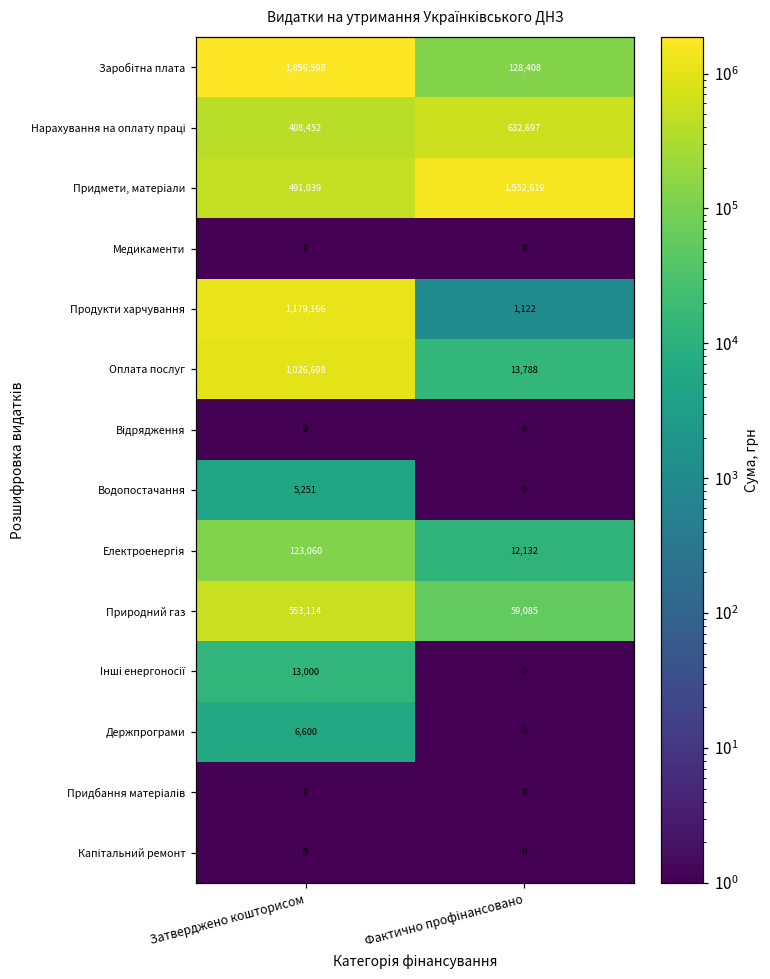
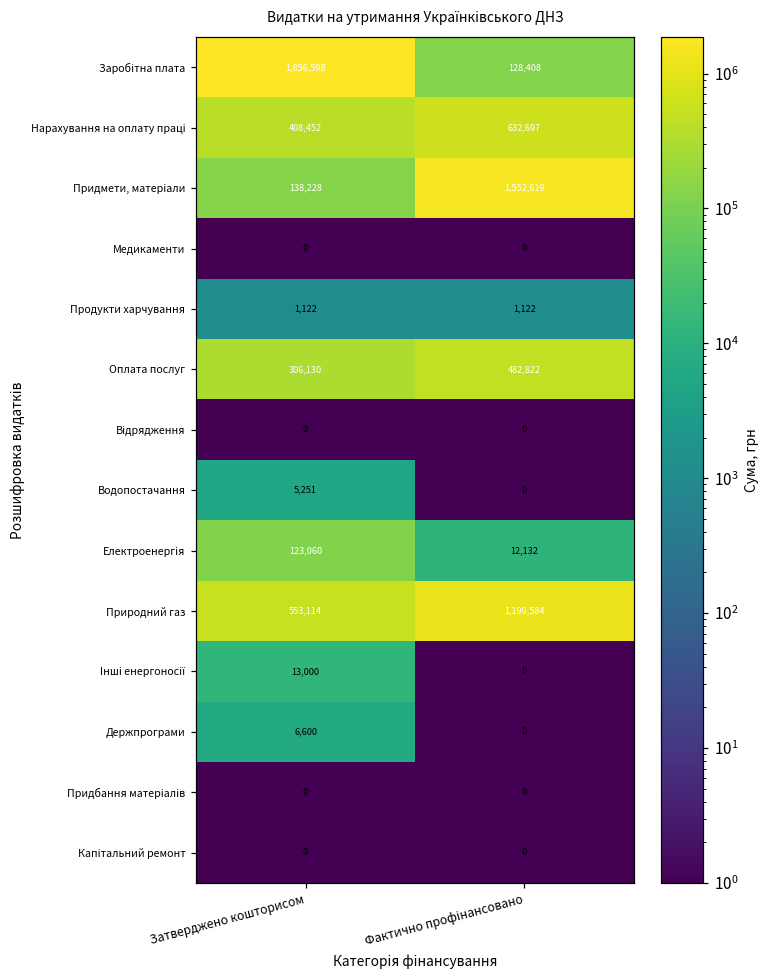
  {
    "Заробітна плата": {
      "Затверджено кошторисом": "1,856,598",
      "Фактично профінансовано": "128,408"
    },
    "Нарахування на оплату праці": {
      "Затверджено кошторисом": "408,452",
      "Фактично профінансовано": "632,697"
    },
    "Придмети, матеріали": {
-     "Затверджено кошторисом": "491,039",
+     "Затверджено кошторисом": "138,228",
      "Фактично профінансовано": "1,552,619"
    },
    "Медикаменти": {
      "Затверджено кошторисом": "0",
      "Фактично профінансовано": "0"
    },
    "Продукти харчування": {
-     "Затверджено кошторисом": "1,179,166",
+     "Затверджено кошторисом": "1,122",
      "Фактично профінансовано": "1,122"
    },
    "Оплата послуг": {
-     "Затверджено кошторисом": "1,026,698",
-     "Фактично профінансовано": "13,788"
+     "Затверджено кошторисом": "306,130",
+     "Фактично профінансовано": "482,822"
    },
    "Відрядження": {
      "Затверджено кошторисом": "0",
      "Фактично профінансовано": "0"
    },
    "Водопостачання": {
      "Затверджено кошторисом": "5,251",
      "Фактично профінансовано": "0"
    },
    "Електроенергія": {
      "Затверджено кошторисом": "123,060",
      "Фактично профінансовано": "12,132"
    },
    "Природний газ": {
      "Затверджено кошторисом": "553,114",
-     "Фактично профінансовано": "59,085"
+     "Фактично профінансовано": "1,199,584"
    },
    "Інші енергоносії": {
      "Затверджено кошторисом": "13,000",
      "Фактично профінансовано": "0"
    },
    "Держпрограми": {
      "Затверджено кошторисом": "6,600",
      "Фактично профінансовано": "0"
    },
    "Придбання матеріалів": {
      "Затверджено кошторисом": "0",
      "Фактично профінансовано": "0"
    },
    "Капітальний ремонт": {
      "Затверджено кошторисом": "0",
      "Фактично профінансовано": "0"
    }
  }
